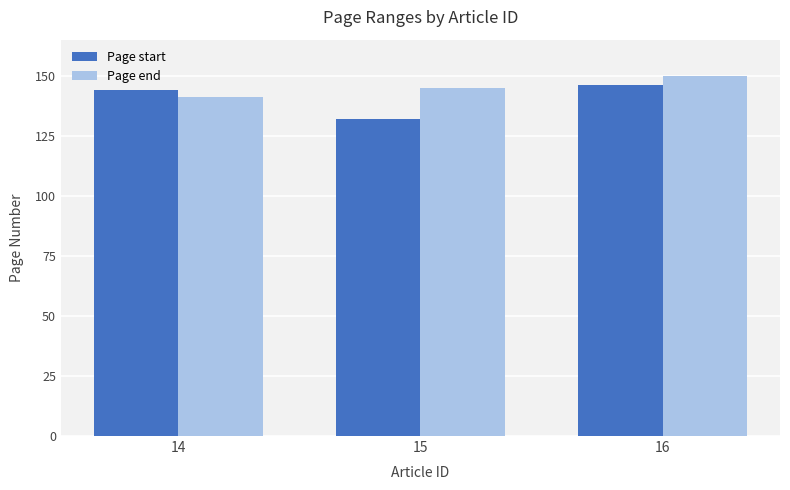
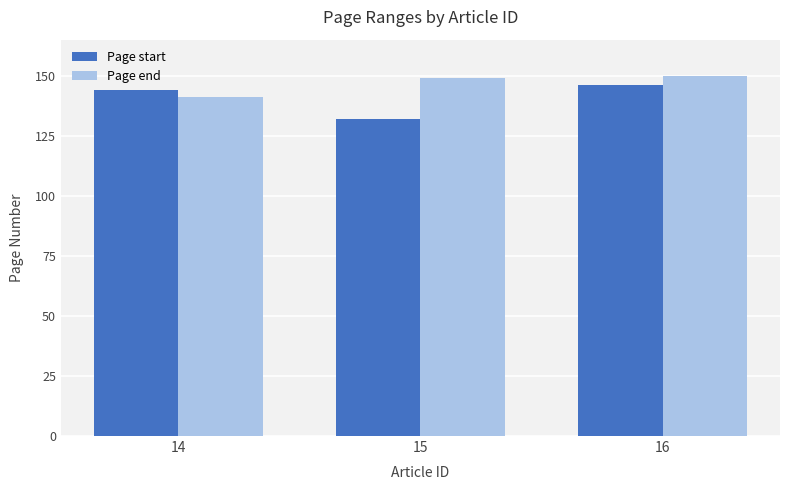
  {
    "Page start": {
      "14": 144,
      "15": 132,
      "16": 146
    },
    "Page end": {
      "14": 141,
-     "15": 145,
+     "15": 149,
      "16": 150
    }
  }
